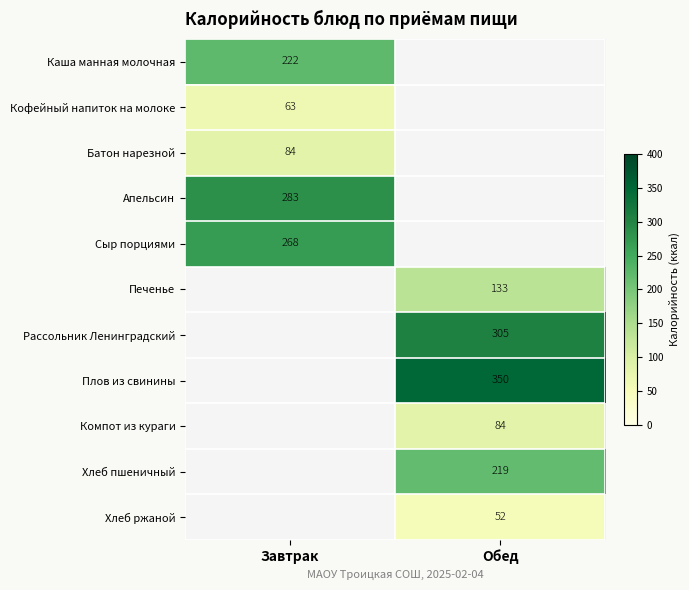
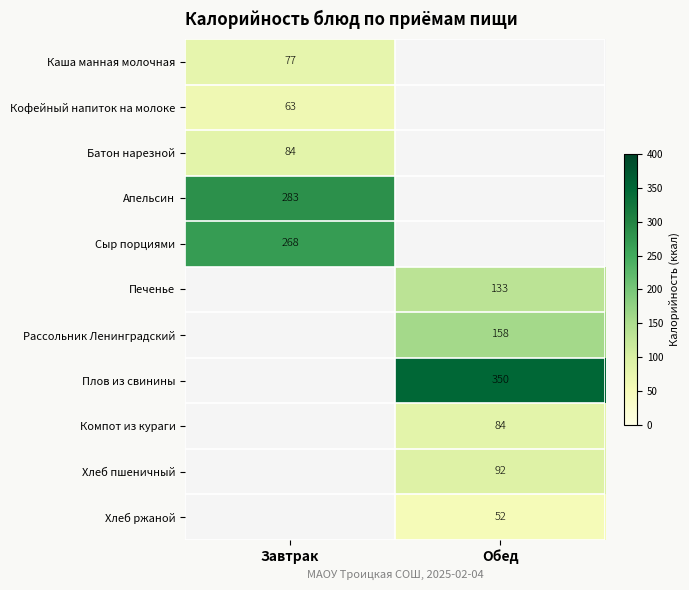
  {
    "Каша манная молочная": {
-     "Завтрак": 222
+     "Завтрак": 77
    },
    "Кофейный напиток на молоке": {
      "Завтрак": 63
    },
    "Батон нарезной": {
      "Завтрак": 84
    },
    "Апельсин": {
      "Завтрак": 283
    },
    "Сыр порциями": {
      "Завтрак": 268
    },
    "Печенье": {
      "Обед": 133
    },
    "Рассольник Ленинградский": {
-     "Обед": 305
+     "Обед": 158
    },
    "Плов из свинины": {
      "Обед": 350
    },
    "Компот из кураги": {
      "Обед": 84
    },
    "Хлеб пшеничный": {
-     "Обед": 219
+     "Обед": 92
    },
    "Хлеб ржаной": {
      "Обед": 52
    }
  }
